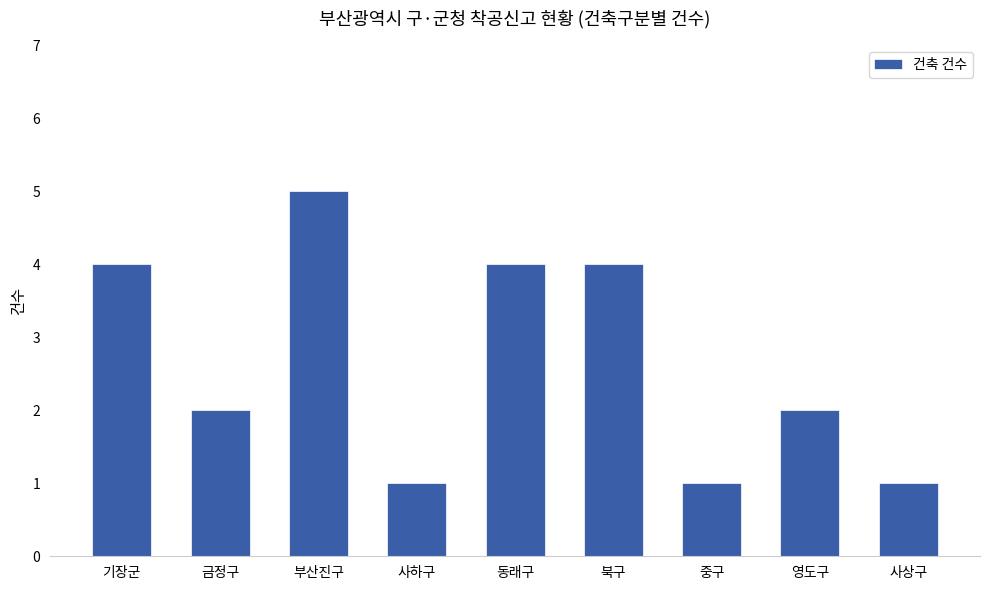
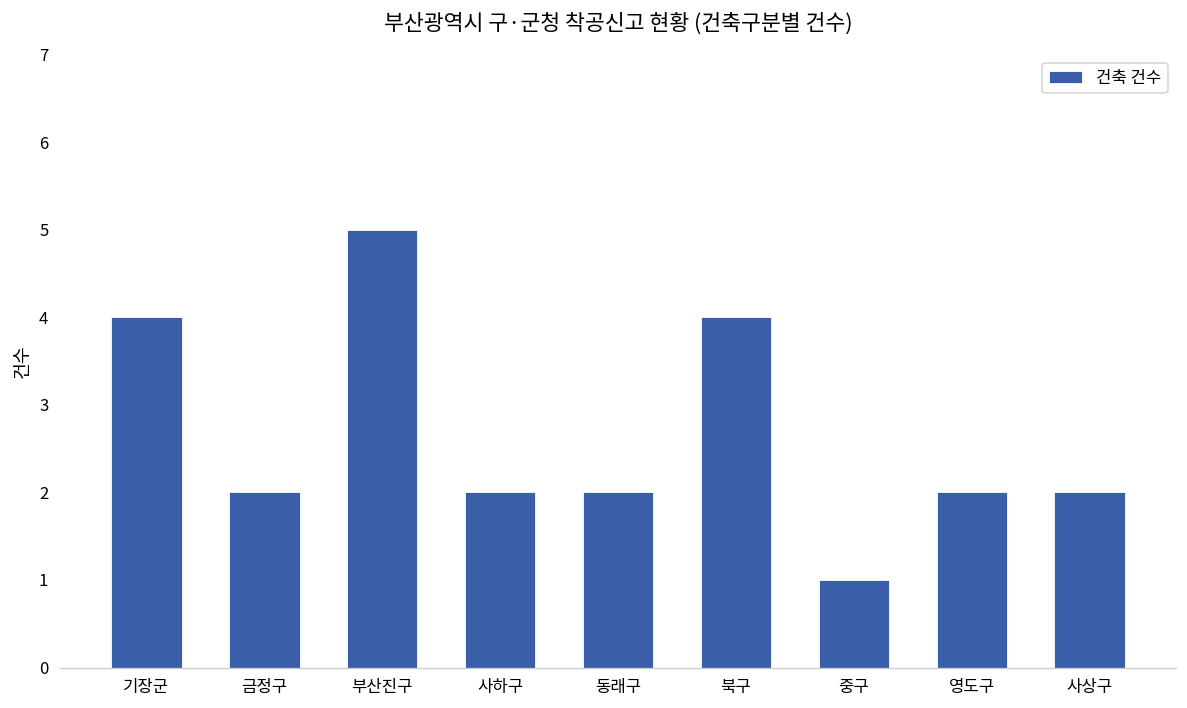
  {
    "기장군": 4,
    "금정구": 2,
    "부산진구": 5,
-   "사하구": 1,
-   "동래구": 4,
+   "사하구": 2,
+   "동래구": 2,
    "북구": 4,
    "중구": 1,
    "영도구": 2,
-   "사상구": 1
+   "사상구": 2
  }
